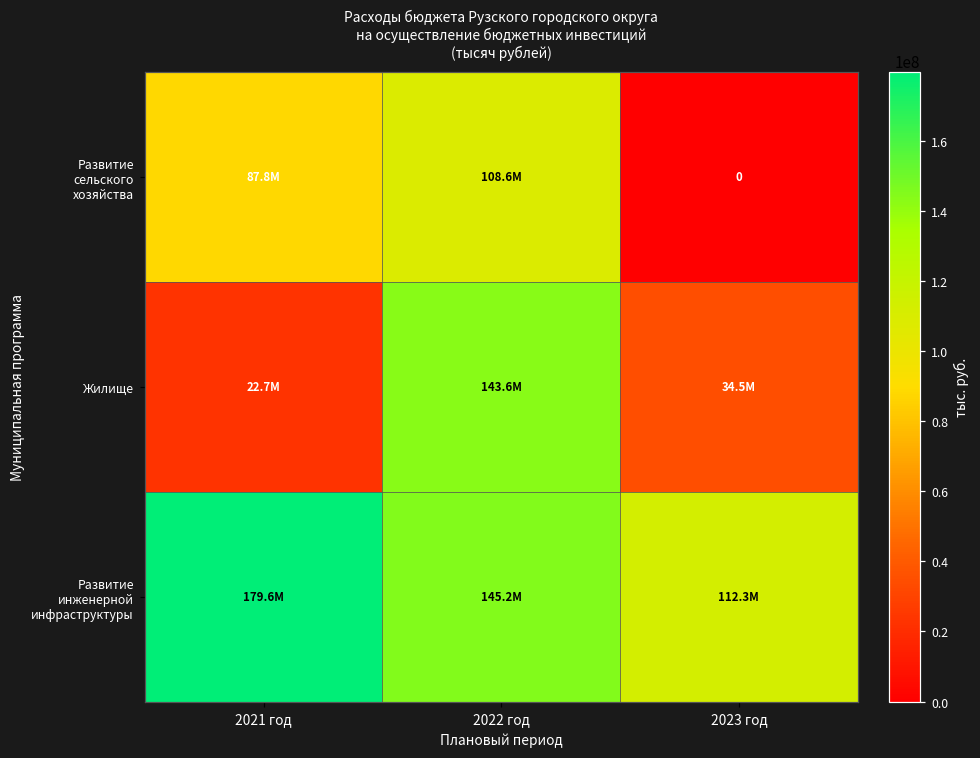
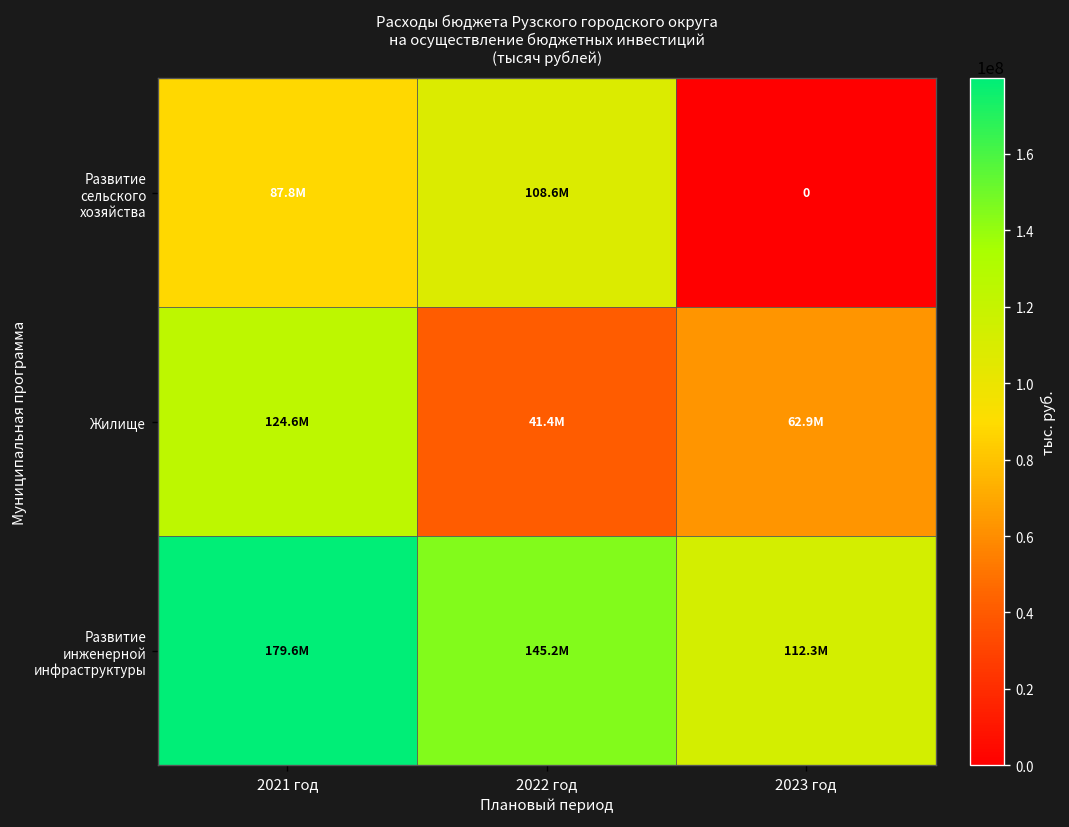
  {
    "Развитие сельского хозяйства": {
      "2021 год": "87.8M",
      "2022 год": "108.6M",
      "2023 год": "0"
    },
    "Жилище": {
-     "2021 год": "22.7M",
-     "2022 год": "143.6M",
-     "2023 год": "34.5M"
+     "2021 год": "124.6M",
+     "2022 год": "41.4M",
+     "2023 год": "62.9M"
    },
    "Развитие инженерной инфраструктуры": {
      "2021 год": "179.6M",
      "2022 год": "145.2M",
      "2023 год": "112.3M"
    }
  }
